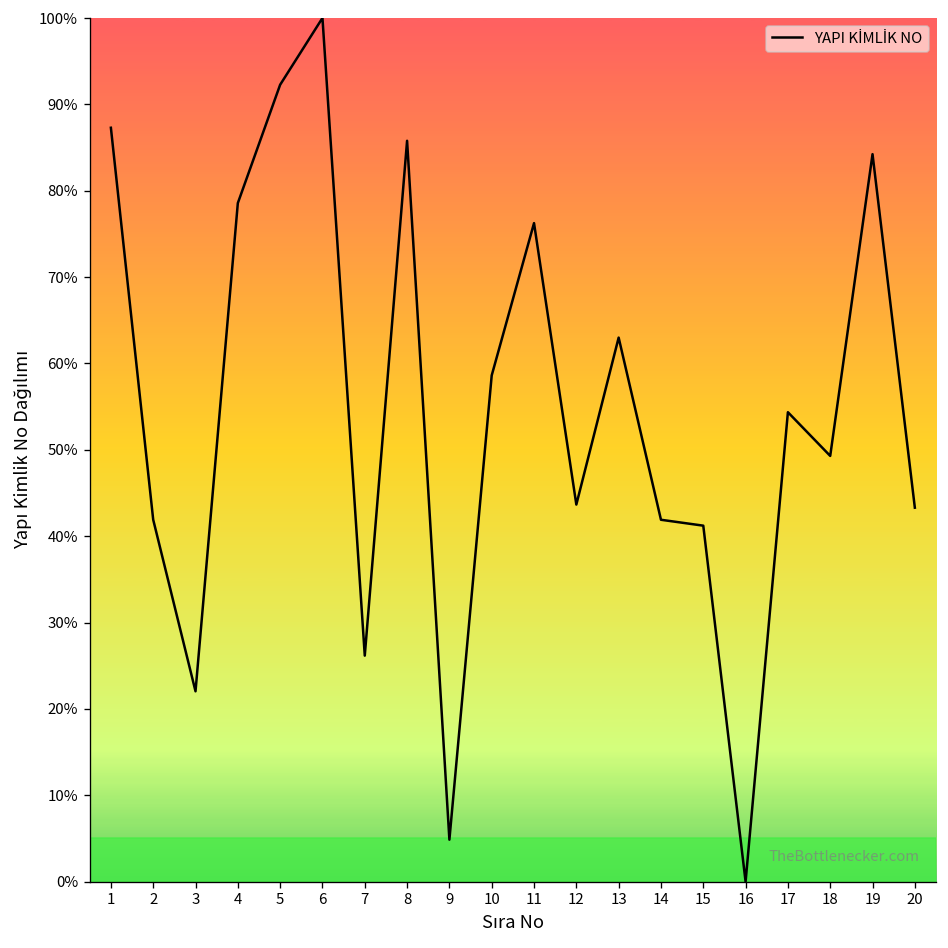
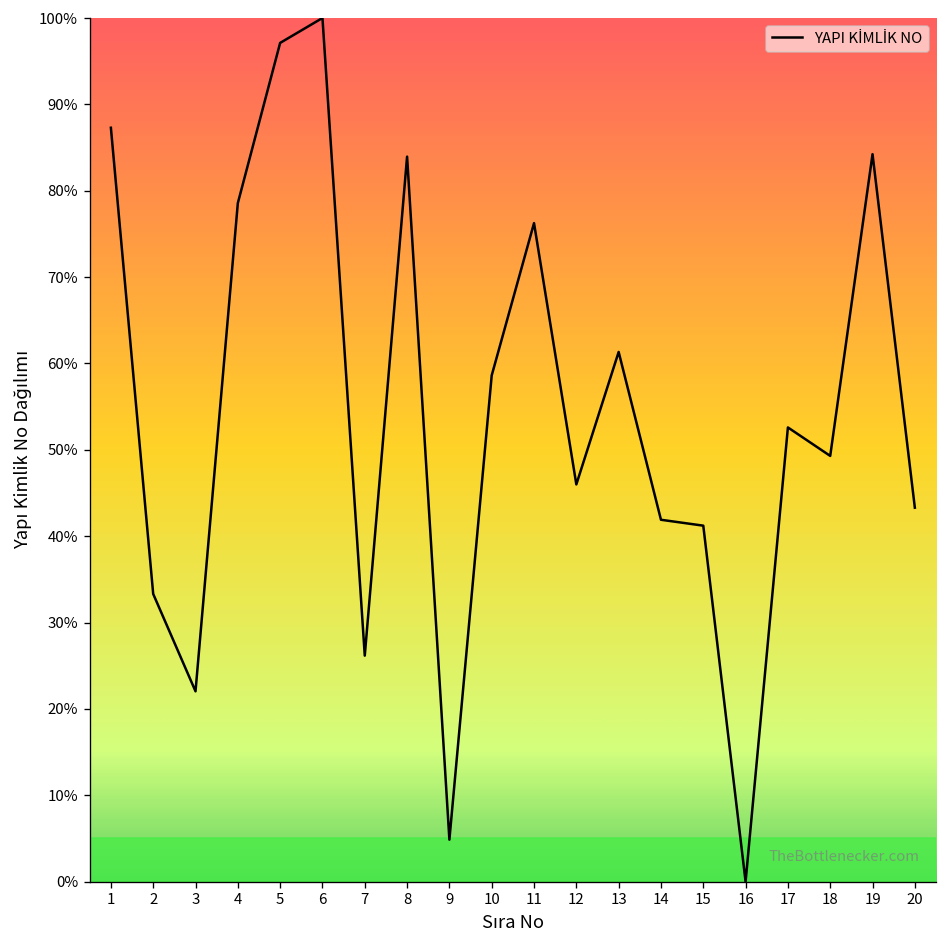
  {
    "1": "87%",
-   "2": "42%",
+   "2": "33%",
    "3": "22%",
    "4": "79%",
-   "5": "92%",
+   "5": "97%",
    "6": "100%",
    "7": "26%",
-   "8": "86%",
+   "8": "84%",
    "10": "59%",
    "11": "76%",
-   "12": "44%",
-   "13": "63%",
+   "12": "46%",
+   "13": "61%",
    "14": "42%",
    "15": "41%",
-   "17": "54%",
+   "17": "53%",
    "18": "49%",
    "19": "84%",
    "20": "43%"
  }
